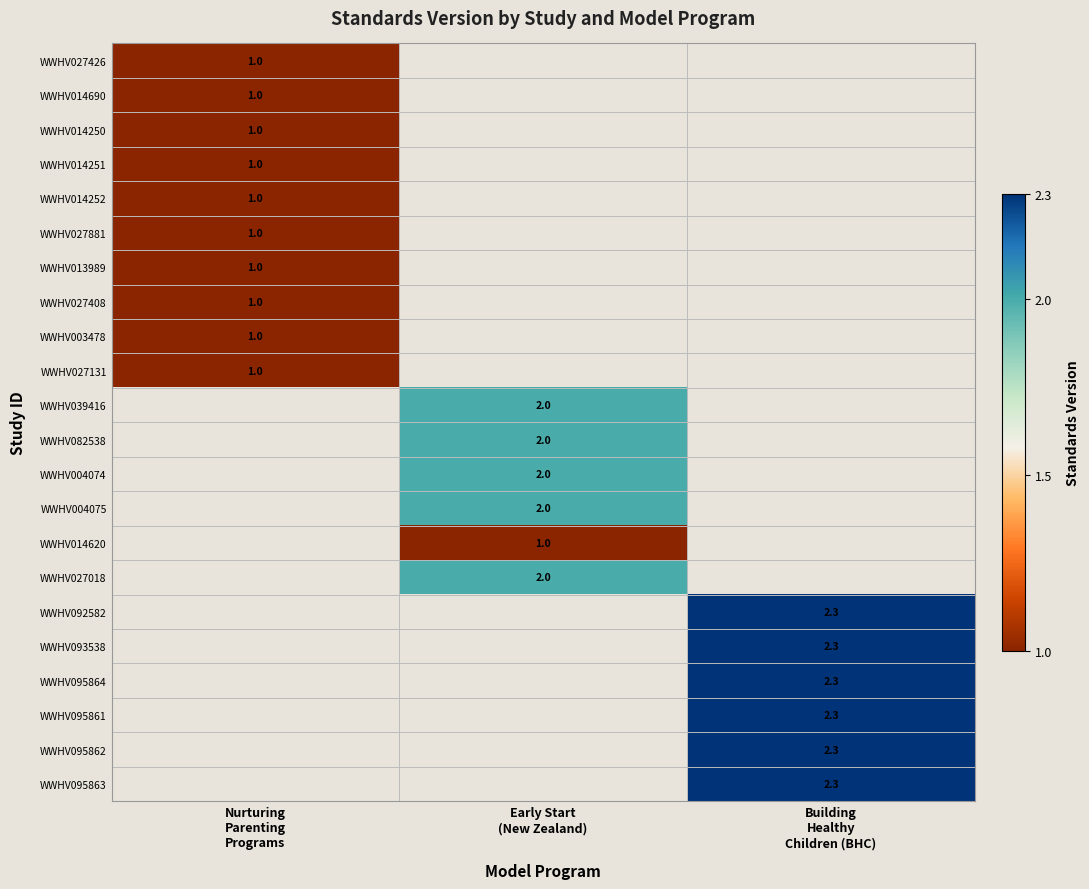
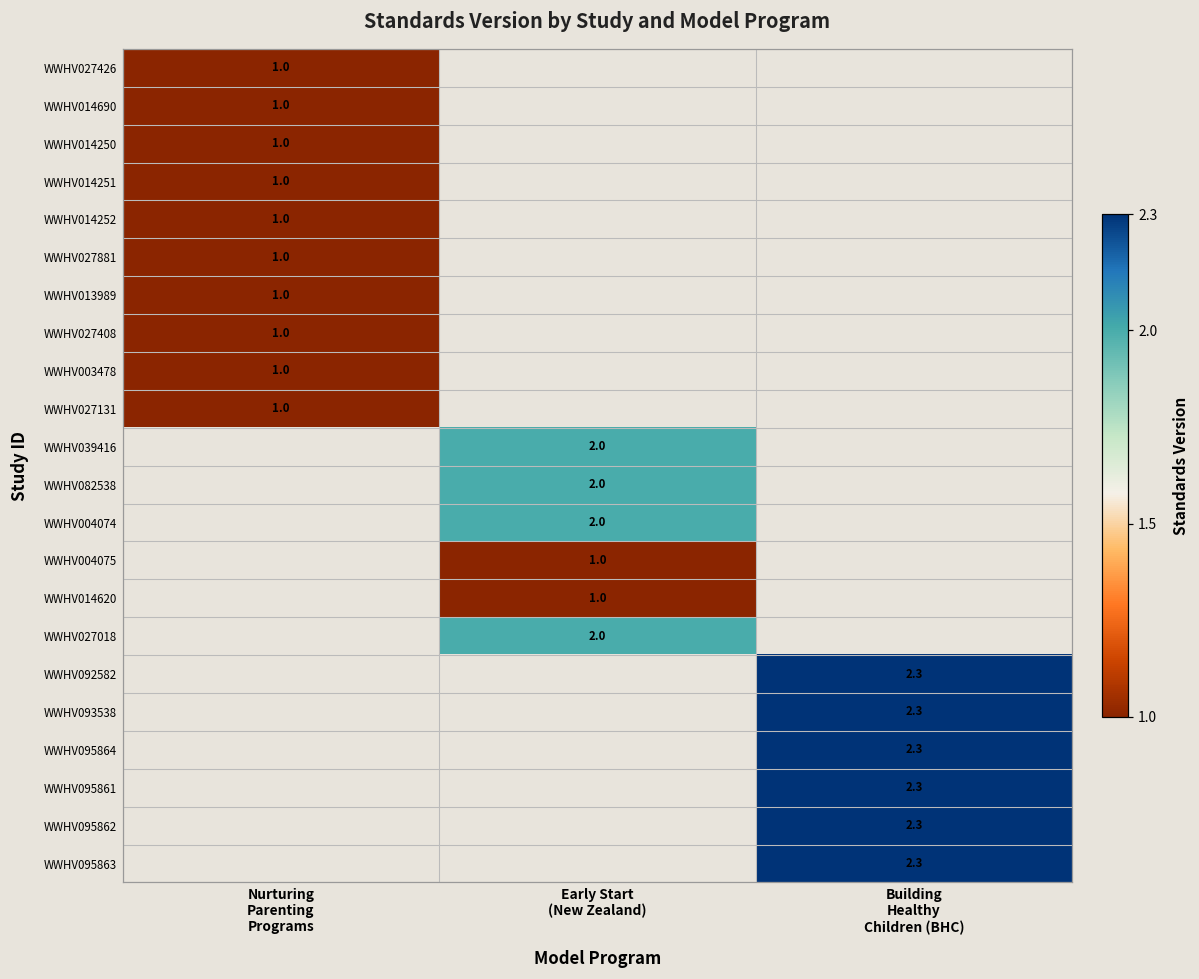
  {
    "WWHV027426": {
      "Nurturing Parenting Programs": 1.0
    },
    "WWHV014690": {
      "Nurturing Parenting Programs": 1.0
    },
    "WWHV014250": {
      "Nurturing Parenting Programs": 1.0
    },
    "WWHV014251": {
      "Nurturing Parenting Programs": 1.0
    },
    "WWHV014252": {
      "Nurturing Parenting Programs": 1.0
    },
    "WWHV027881": {
      "Nurturing Parenting Programs": 1.0
    },
    "WWHV013989": {
      "Nurturing Parenting Programs": 1.0
    },
    "WWHV027408": {
      "Nurturing Parenting Programs": 1.0
    },
    "WWHV003478": {
      "Nurturing Parenting Programs": 1.0
    },
    "WWHV027131": {
      "Nurturing Parenting Programs": 1.0
    },
    "WWHV039416": {
      "Early Start (New Zealand)": 2.0
    },
    "WWHV082538": {
      "Early Start (New Zealand)": 2.0
    },
    "WWHV004074": {
      "Early Start (New Zealand)": 2.0
    },
    "WWHV004075": {
-     "Early Start (New Zealand)": 2.0
+     "Early Start (New Zealand)": 1.0
    },
    "WWHV014620": {
      "Early Start (New Zealand)": 1.0
    },
    "WWHV027018": {
      "Early Start (New Zealand)": 2.0
    },
    "WWHV092582": {
      "Building Healthy Children (BHC)": 2.3
    },
    "WWHV093538": {
      "Building Healthy Children (BHC)": 2.3
    },
    "WWHV095864": {
      "Building Healthy Children (BHC)": 2.3
    },
    "WWHV095861": {
      "Building Healthy Children (BHC)": 2.3
    },
    "WWHV095862": {
      "Building Healthy Children (BHC)": 2.3
    },
    "WWHV095863": {
      "Building Healthy Children (BHC)": 2.3
    }
  }
